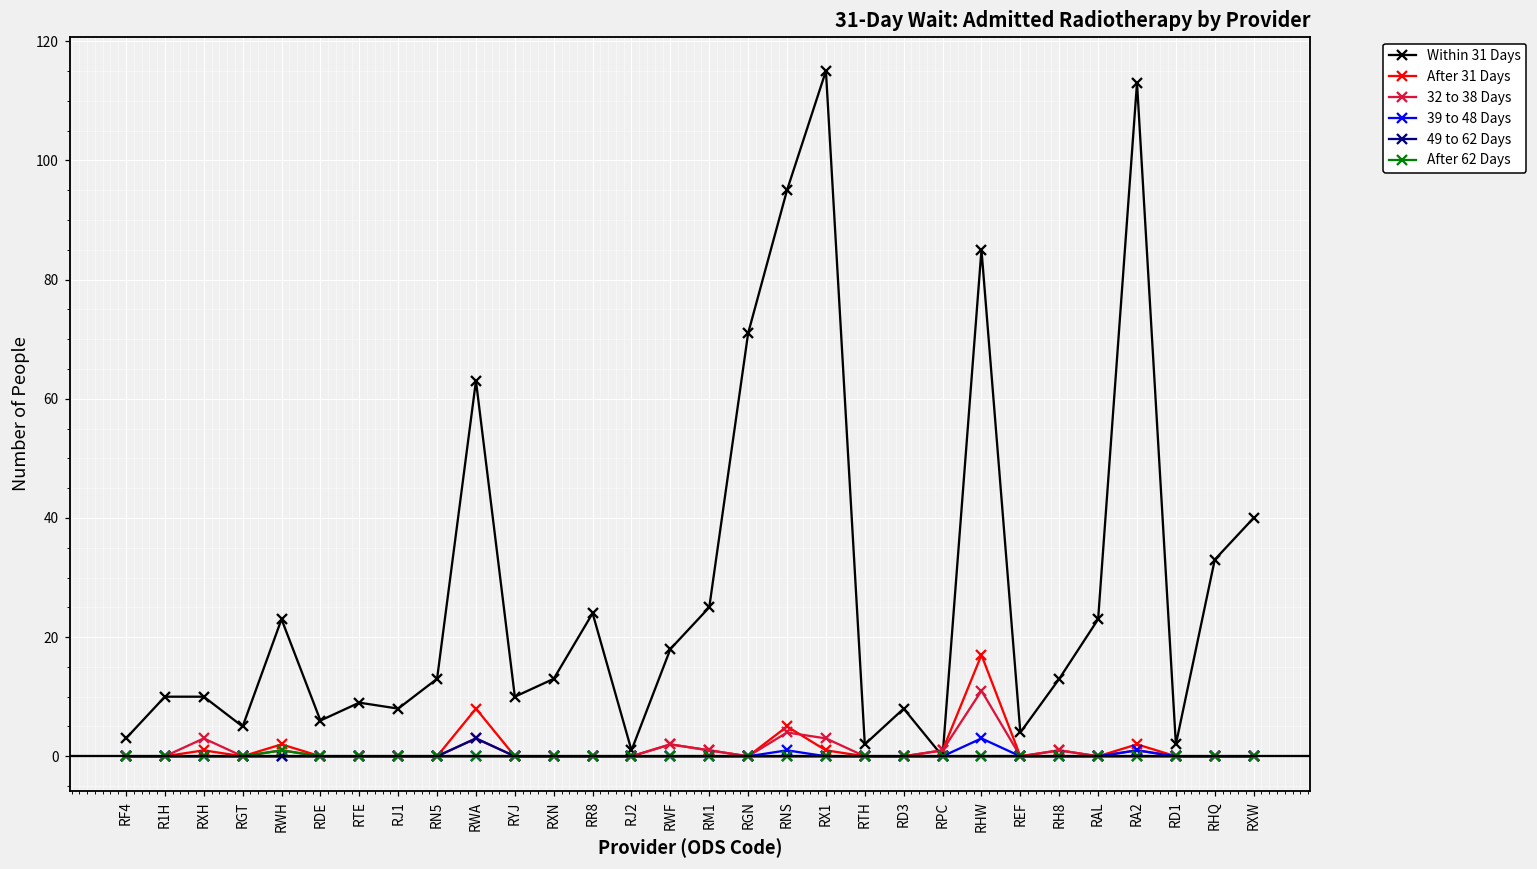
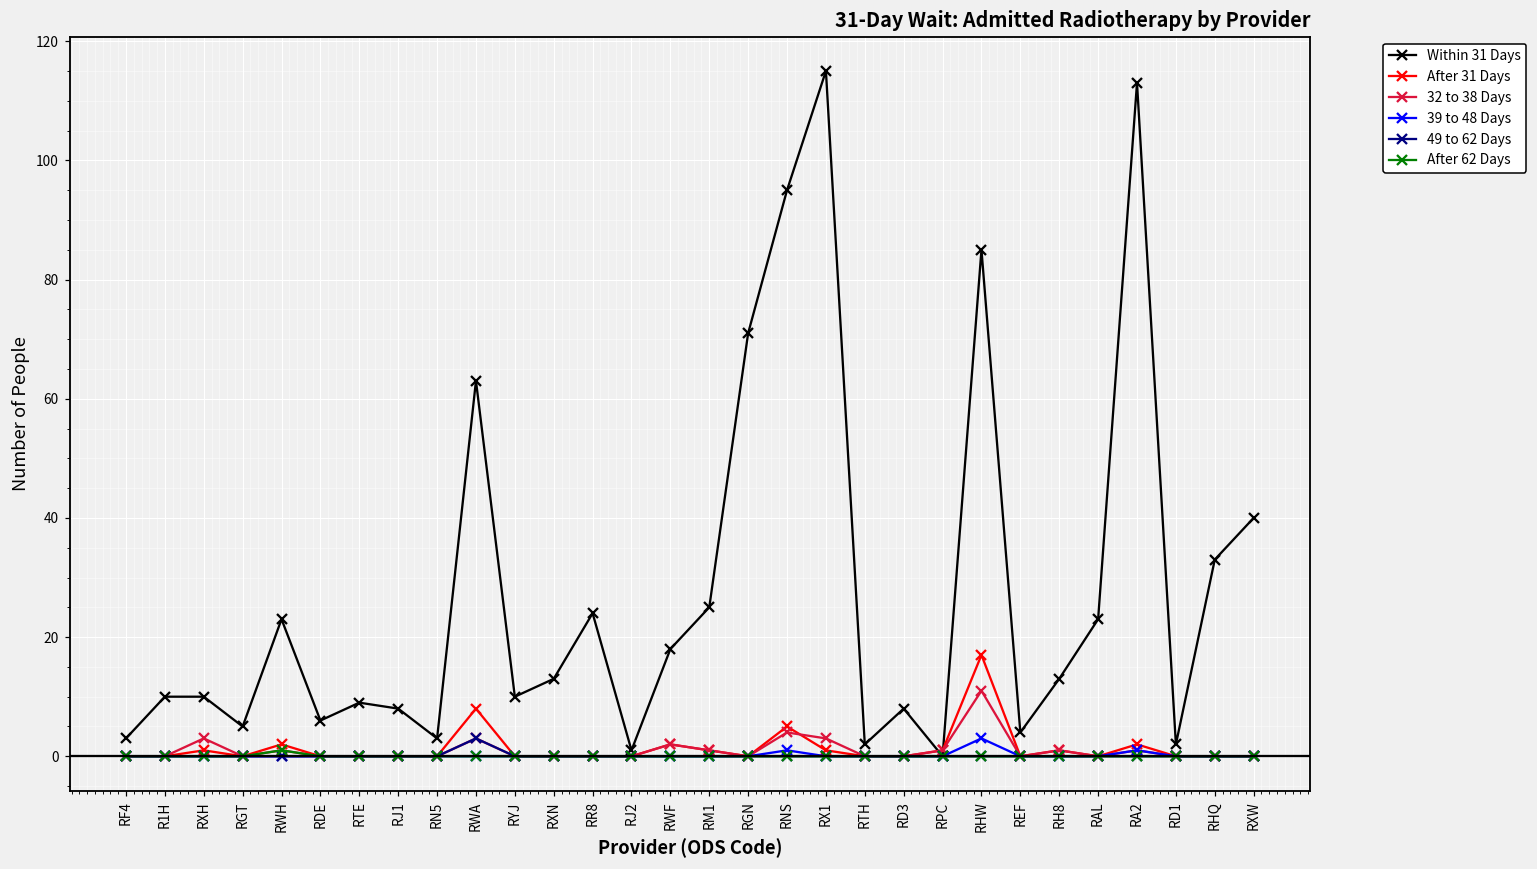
  {
    "Within 31 Days": {
      "RF4": 3,
      "R1H": 10,
      "RXH": 10,
      "RGT": 5,
      "RWH": 23,
      "RDE": 6,
      "RTE": 9,
      "RJ1": 8,
-     "RN5": 13,
+     "RN5": 3,
      "RWA": 63,
      "RYJ": 10,
      "RXN": 13,
      "RR8": 24,
      "RJ2": 1,
      "RWF": 18,
      "RM1": 25,
      "RGN": 71,
      "RNS": 95,
      "RX1": 115,
      "RTH": 2,
      "RD3": 8,
      "RHW": 85,
      "REF": 4,
      "RH8": 13,
      "RAL": 23,
      "RA2": 113,
      "RD1": 2,
      "RHQ": 33,
      "RXW": 40
    },
    "After 31 Days": {
      "RXH": 1,
      "RWH": 2,
      "RWA": 8,
      "RNS": 5,
      "RX1": 1,
      "RHW": 17,
      "RA2": 2
    },
    "32 to 38 Days": {
      "RXH": 3,
      "RNS": 4,
      "RX1": 3,
      "RHW": 11
    },
    "39 to 48 Days": {
      "RNS": 1,
      "RHW": 3
    }
  }
